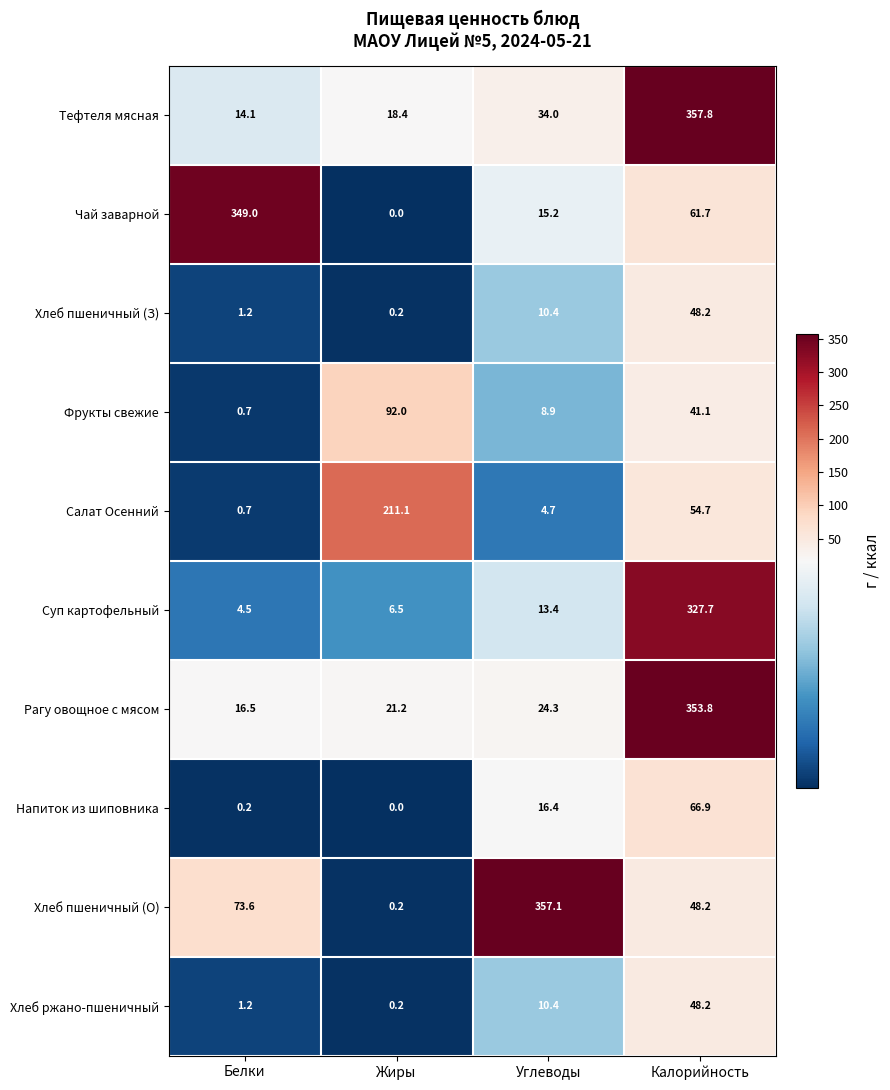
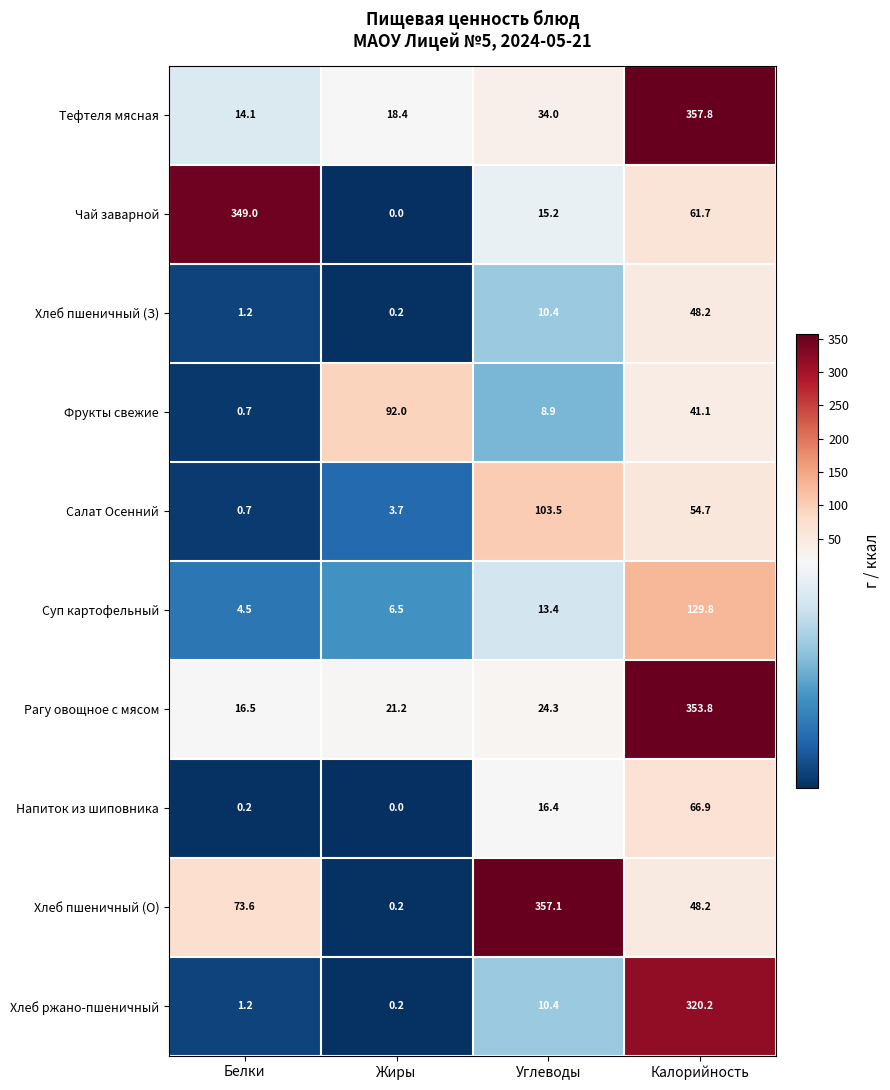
  {
    "Тефтеля мясная": {
      "Белки": 14.1,
      "Жиры": 18.4,
      "Углеводы": 34.0,
      "Калорийность": 357.8
    },
    "Чай заварной": {
      "Белки": 349.0,
      "Жиры": 0.0,
      "Углеводы": 15.2,
      "Калорийность": 61.7
    },
    "Хлеб пшеничный (З)": {
      "Белки": 1.2,
      "Жиры": 0.2,
      "Углеводы": 10.4,
      "Калорийность": 48.2
    },
    "Фрукты свежие": {
      "Белки": 0.7,
      "Жиры": 92.0,
      "Углеводы": 8.9,
      "Калорийность": 41.1
    },
    "Салат Осенний": {
      "Белки": 0.7,
-     "Жиры": 211.1,
-     "Углеводы": 4.7,
+     "Жиры": 3.7,
+     "Углеводы": 103.5,
      "Калорийность": 54.7
    },
    "Суп картофельный": {
      "Белки": 4.5,
      "Жиры": 6.5,
      "Углеводы": 13.4,
-     "Калорийность": 327.7
+     "Калорийность": 129.8
    },
    "Рагу овощное с мясом": {
      "Белки": 16.5,
      "Жиры": 21.2,
      "Углеводы": 24.3,
      "Калорийность": 353.8
    },
    "Напиток из шиповника": {
      "Белки": 0.2,
      "Жиры": 0.0,
      "Углеводы": 16.4,
      "Калорийность": 66.9
    },
    "Хлеб пшеничный (О)": {
      "Белки": 73.6,
      "Жиры": 0.2,
      "Углеводы": 357.1,
      "Калорийность": 48.2
    },
    "Хлеб ржано-пшеничный": {
      "Белки": 1.2,
      "Жиры": 0.2,
      "Углеводы": 10.4,
-     "Калорийность": 48.2
+     "Калорийность": 320.2
    }
  }
